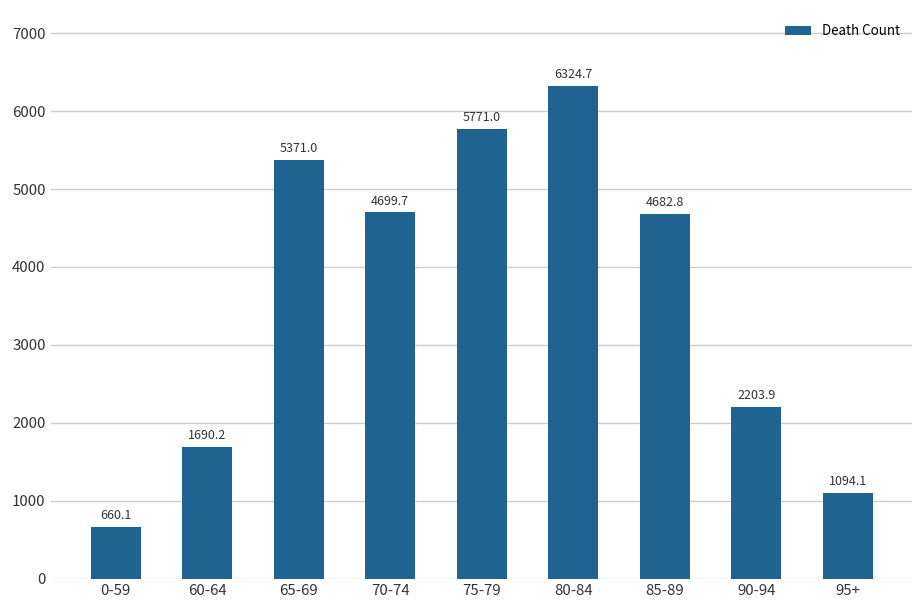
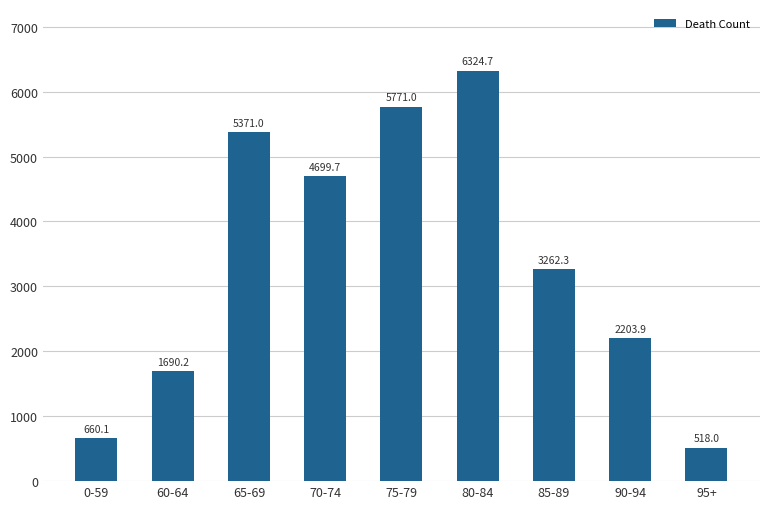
  {
    "0-59": 660.1,
    "60-64": 1690.2,
    "65-69": 5371.0,
    "70-74": 4699.7,
    "75-79": 5771.0,
    "80-84": 6324.7,
-   "85-89": 4682.8,
+   "85-89": 3262.3,
    "90-94": 2203.9,
-   "95+": 1094.1
+   "95+": 518.0
  }
